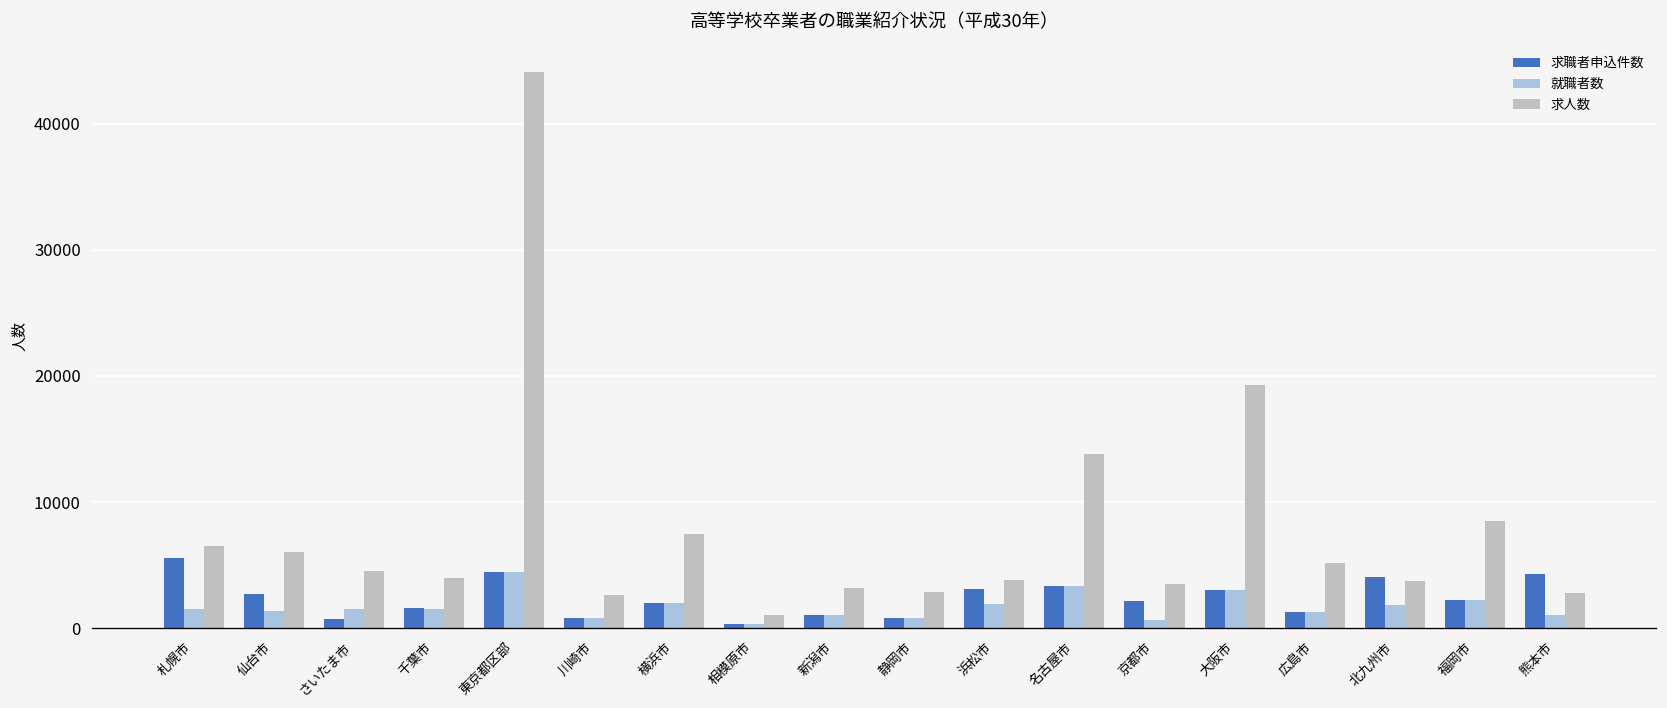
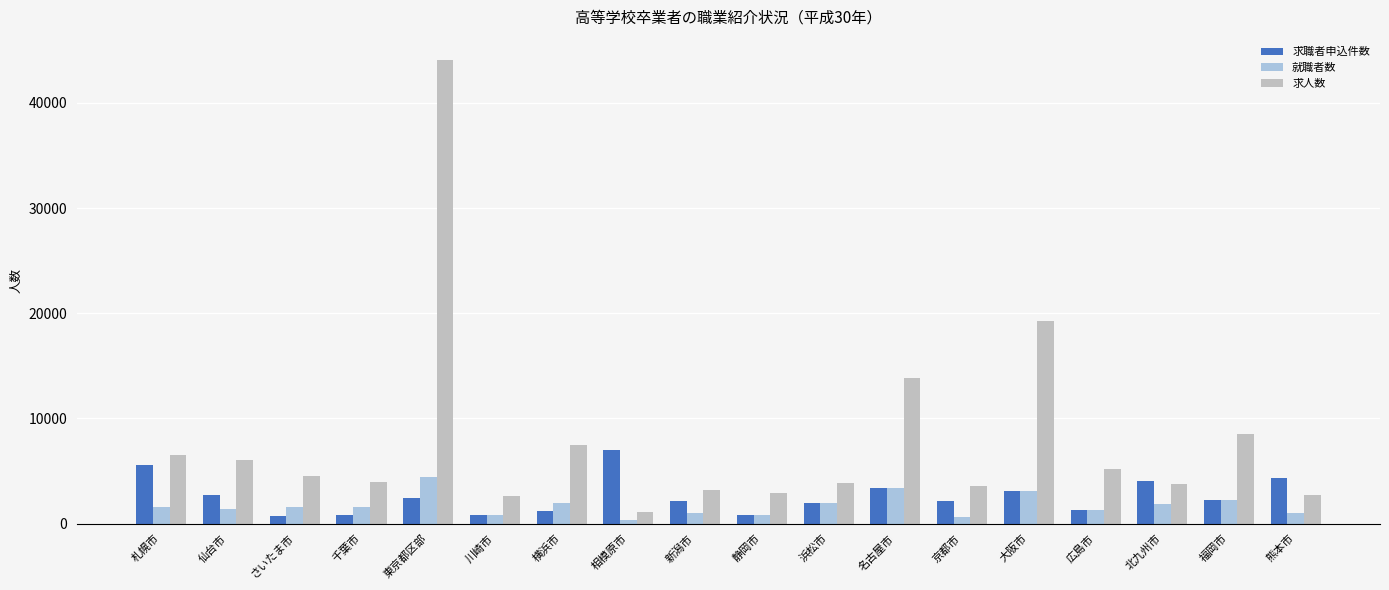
  {
    "求職者申込件数": {
      "札幌市": 5600,
      "仙台市": 2800,
      "さいたま市": 800,
-     "千葉市": 1600,
-     "東京都区部": 4400,
+     "千葉市": 800,
+     "東京都区部": 2400,
      "川崎市": 900,
-     "横浜市": 2000,
-     "相模原市": 300,
-     "新潟市": 1100,
+     "横浜市": 1200,
+     "相模原市": 7000,
+     "新潟市": 2100,
      "静岡市": 900,
-     "浜松市": 3200,
+     "浜松市": 2000,
      "名古屋市": 3300,
      "京都市": 2200,
      "大阪市": 3100,
      "広島市": 1300,
      "北九州市": 4100,
      "福岡市": 2200,
      "熊本市": 4300
    }
  }
